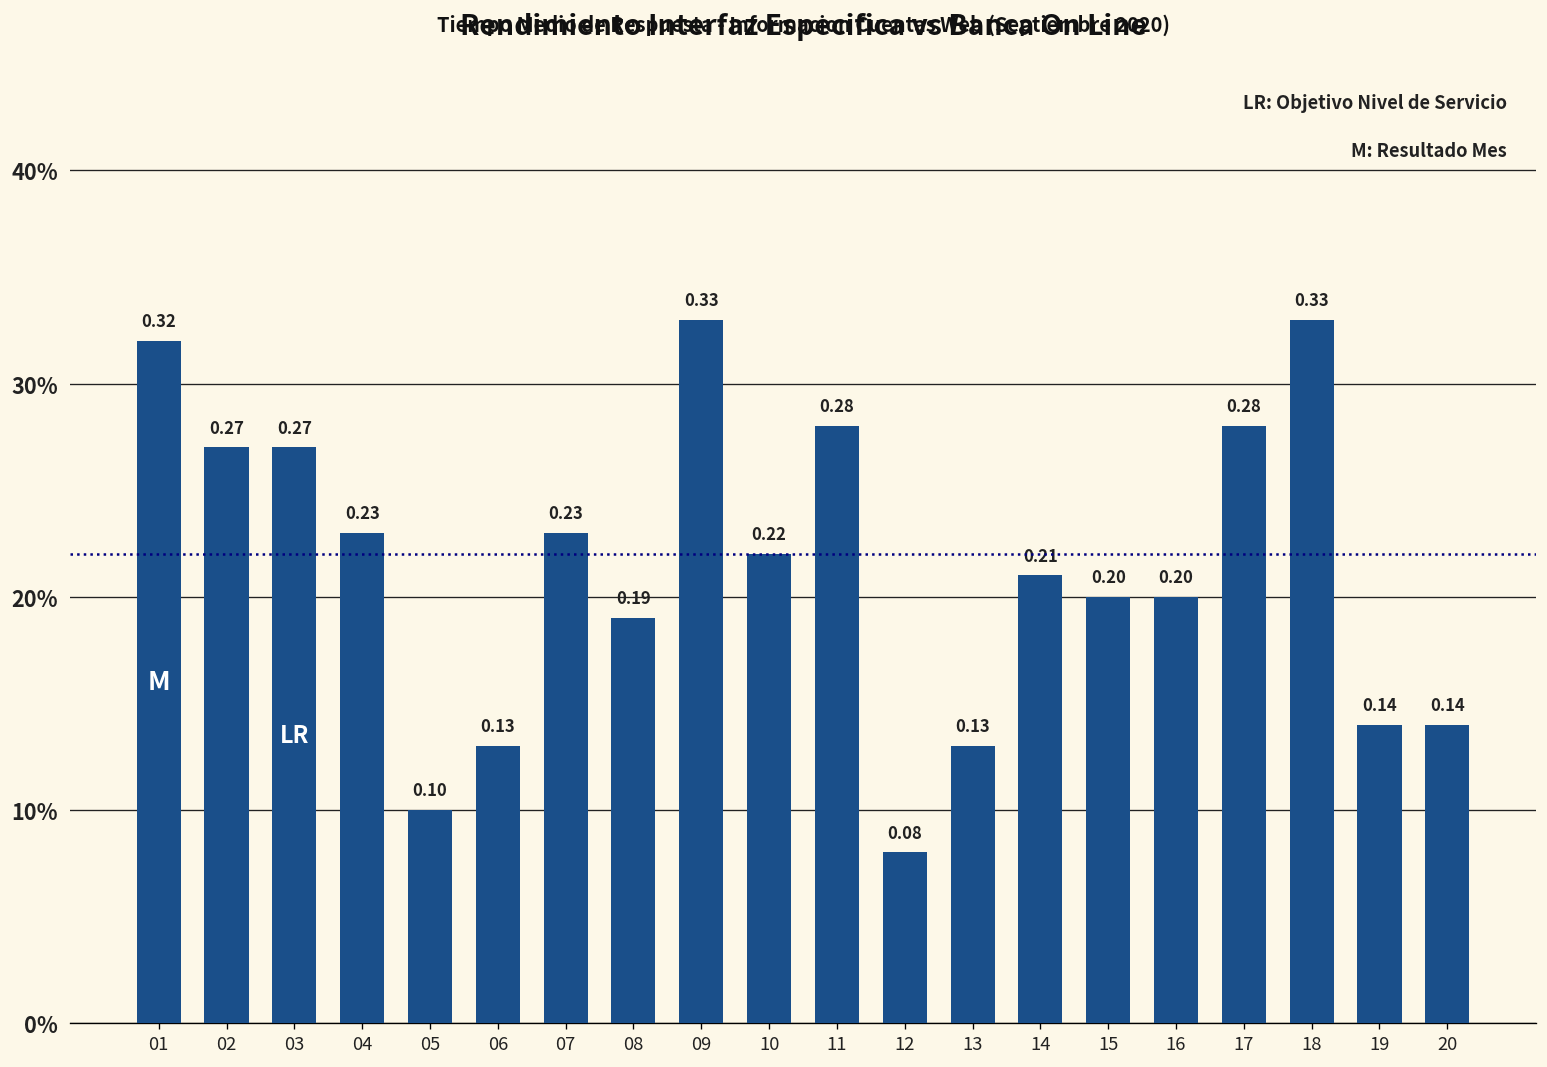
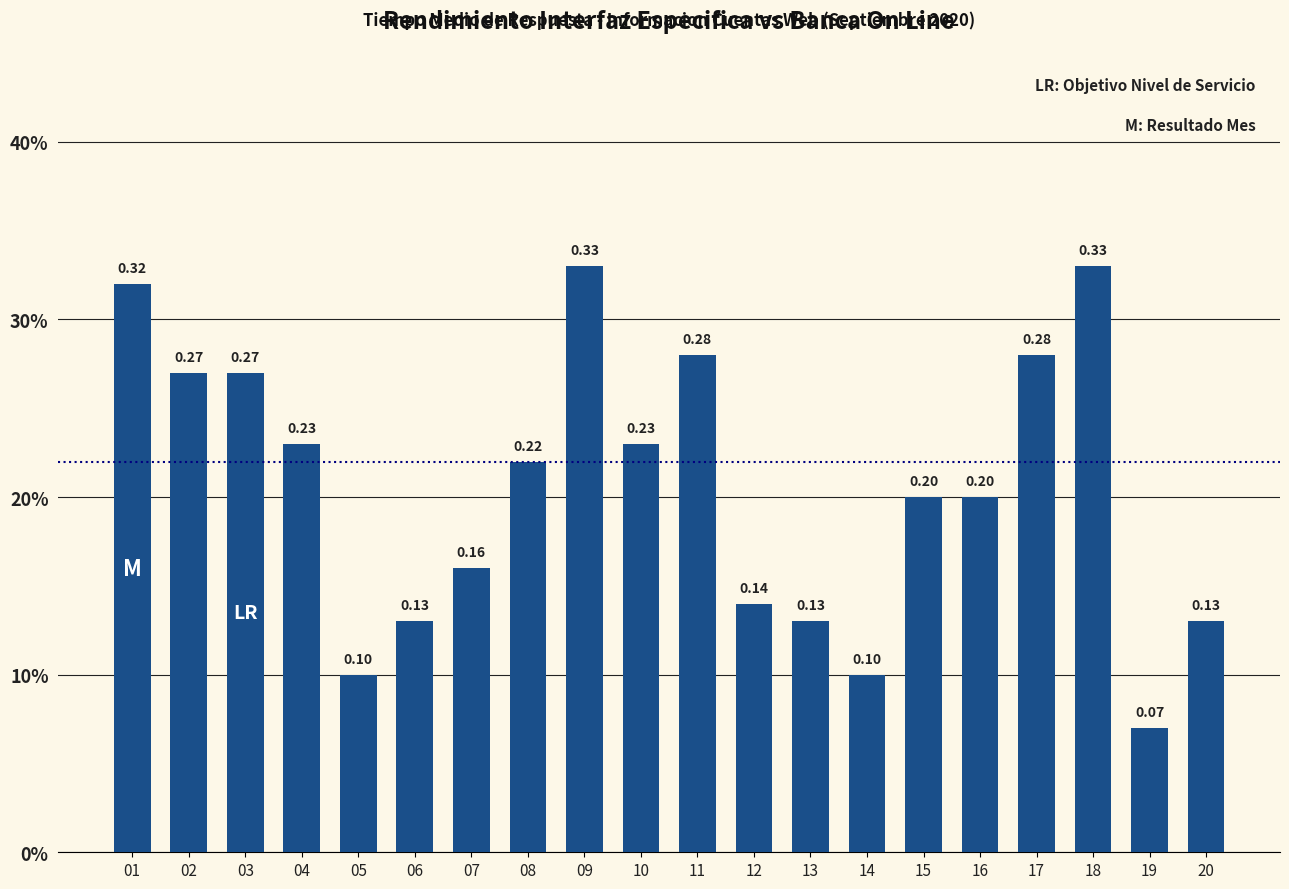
  {
    "01": 0.32,
    "02": 0.27,
    "03": 0.27,
    "04": 0.23,
    "05": 0.10,
    "06": 0.13,
-   "07": 0.23,
-   "08": 0.19,
+   "07": 0.16,
+   "08": 0.22,
    "09": 0.33,
-   "10": 0.22,
+   "10": 0.23,
    "11": 0.28,
-   "12": 0.08,
+   "12": 0.14,
    "13": 0.13,
-   "14": 0.21,
+   "14": 0.10,
    "15": 0.20,
    "16": 0.20,
    "17": 0.28,
    "18": 0.33,
-   "19": 0.14,
-   "20": 0.14
+   "19": 0.07,
+   "20": 0.13
  }
